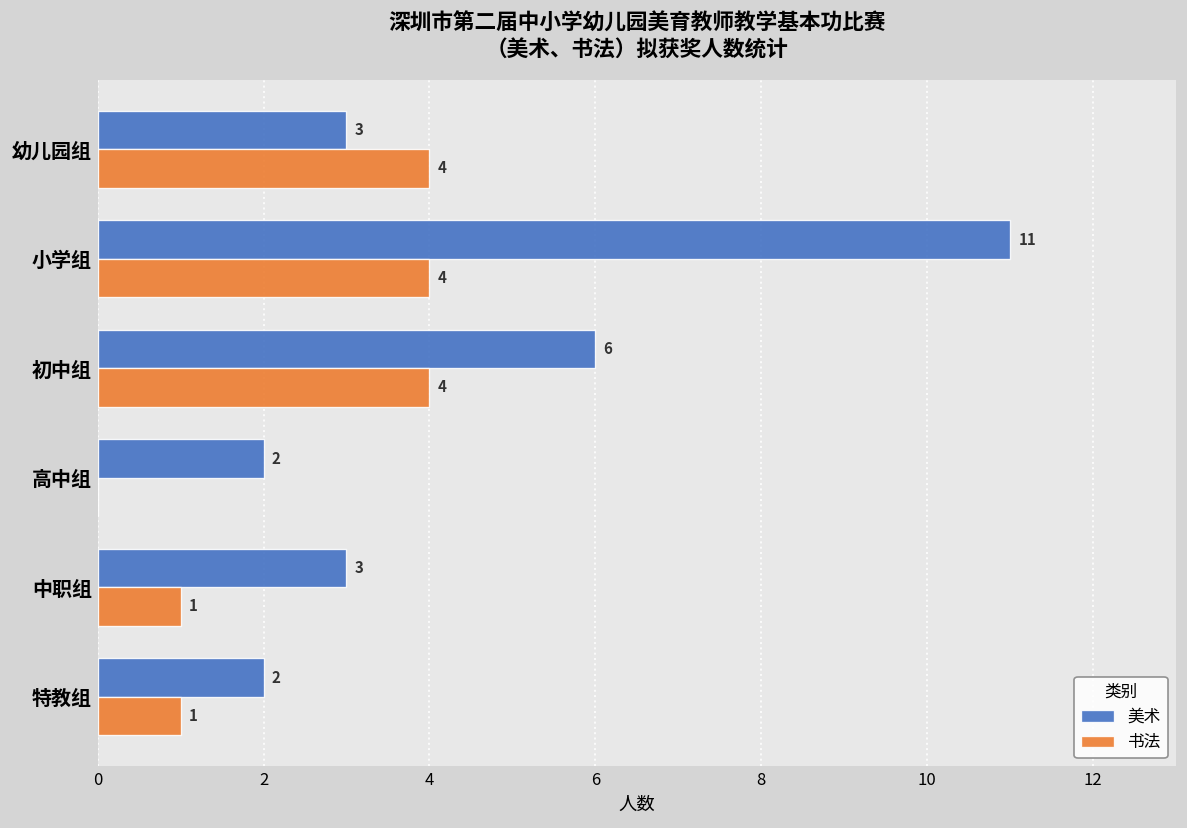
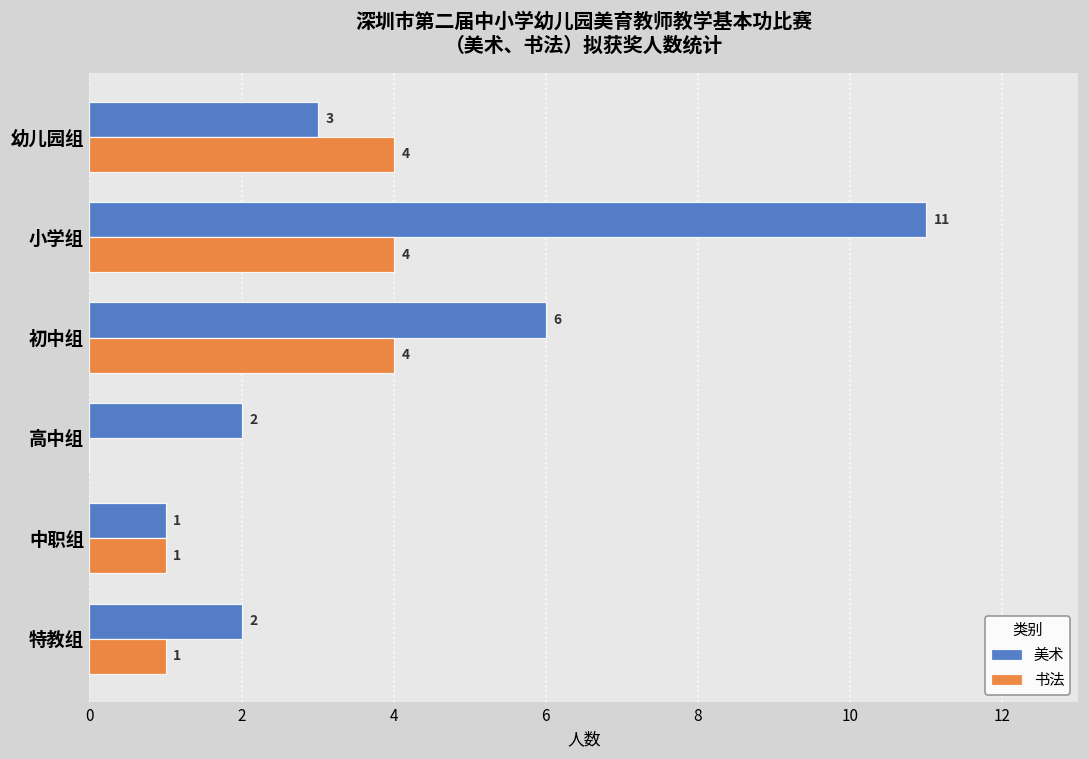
  {
    "美术": {
      "幼儿园组": 3,
      "小学组": 11,
      "初中组": 6,
      "高中组": 2,
-     "中职组": 3,
+     "中职组": 1,
      "特教组": 2
    },
    "书法": {
      "幼儿园组": 4,
      "小学组": 4,
      "初中组": 4,
      "中职组": 1,
      "特教组": 1
    }
  }
